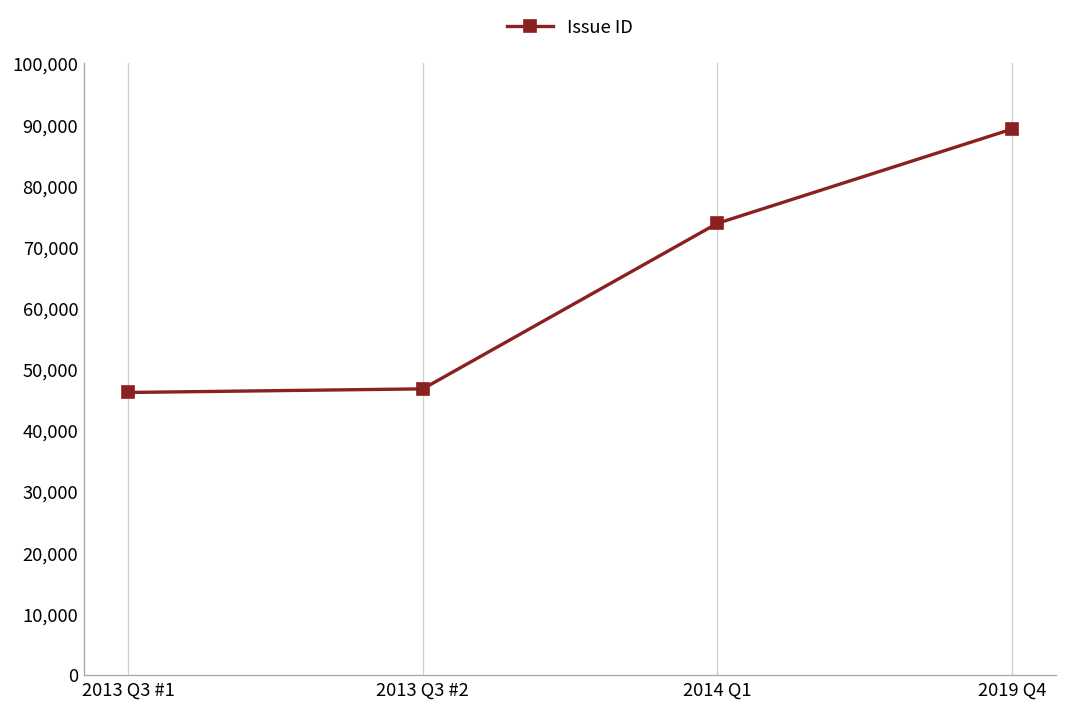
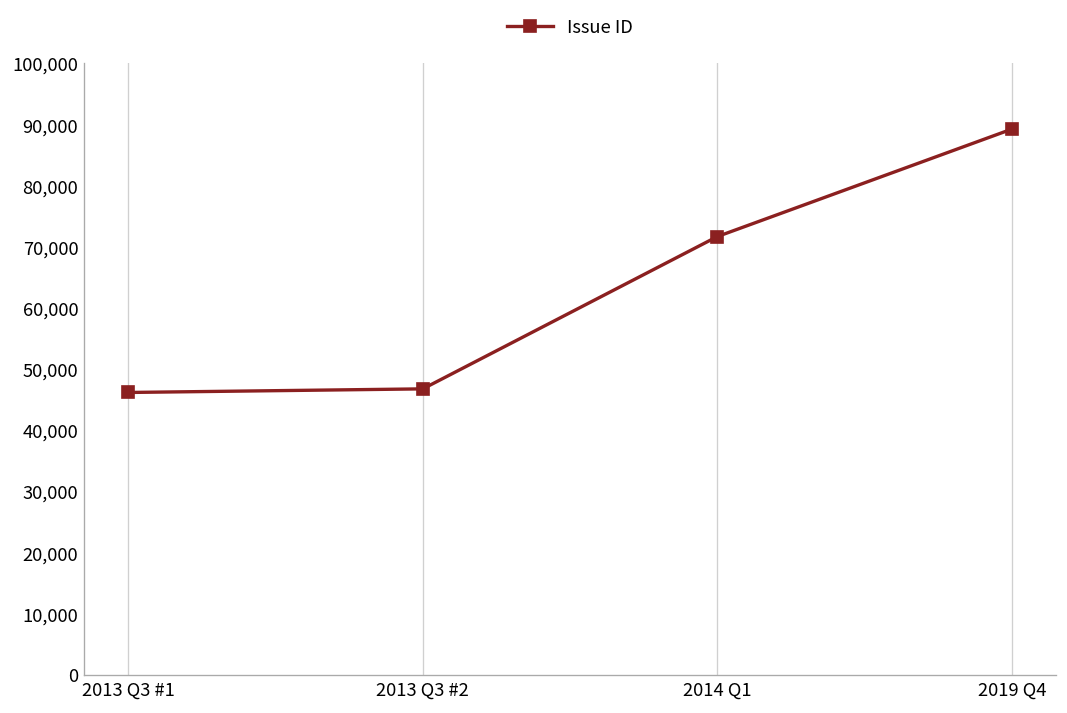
  {
    "2013 Q3 #1": "46,000",
    "2013 Q3 #2": "47,000",
-   "2014 Q1": "74,000",
+   "2014 Q1": "72,000",
    "2019 Q4": "89,000"
  }
